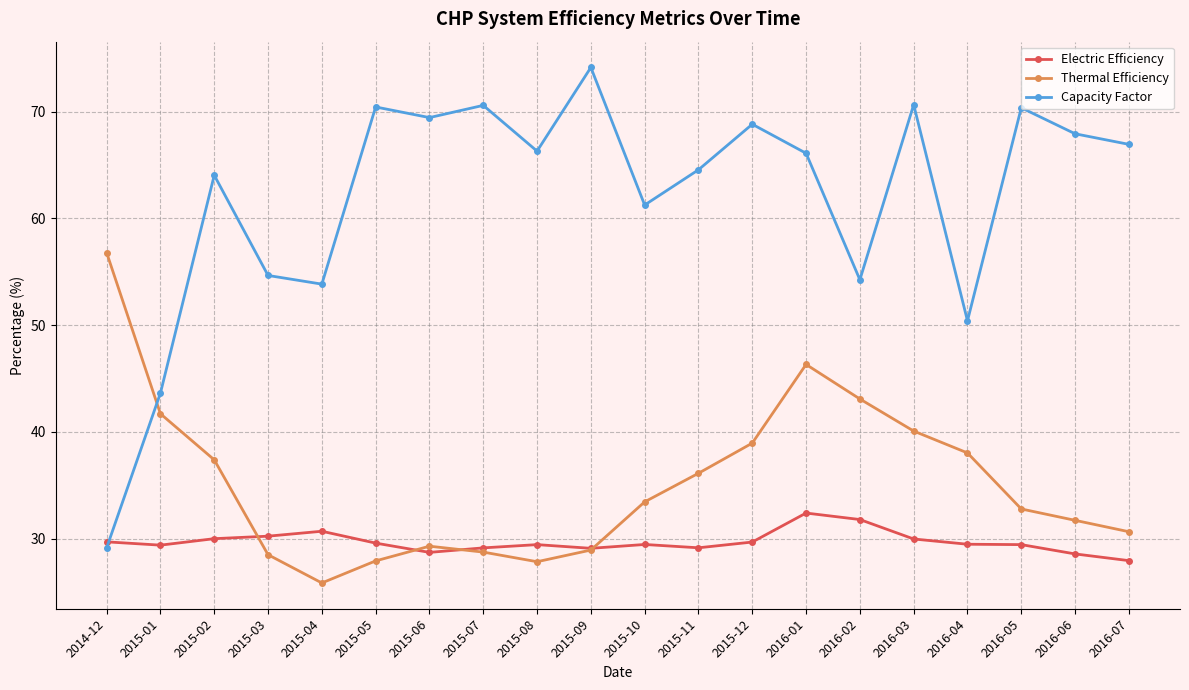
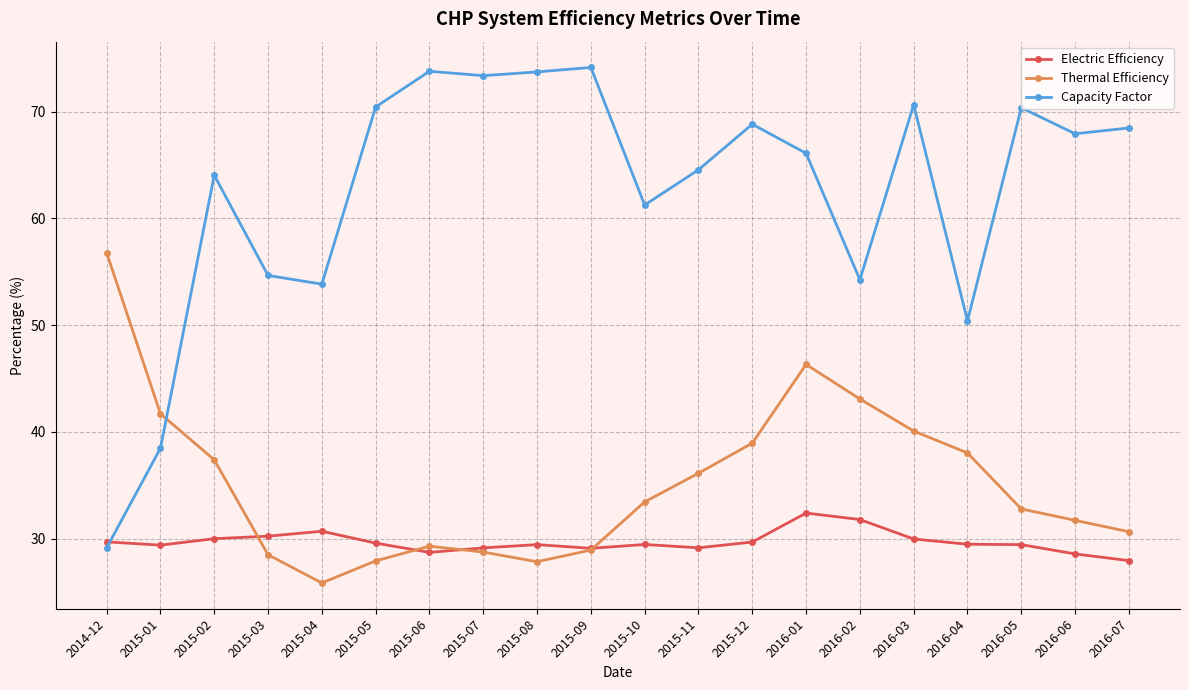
  {
    "Capacity Factor": {
      "2014-12": 29.1,
-     "2015-01": 43.6,
+     "2015-01": 38.5,
      "2015-02": 64.1,
      "2015-03": 54.7,
      "2015-04": 53.8,
      "2015-05": 70.5,
-     "2015-06": 69.5,
-     "2015-07": 70.6,
-     "2015-08": 66.3,
+     "2015-06": 73.8,
+     "2015-07": 73.4,
+     "2015-08": 73.7,
      "2015-09": 74.2,
      "2015-10": 61.3,
      "2015-11": 64.6,
      "2015-12": 68.8,
      "2016-01": 66.1,
      "2016-02": 54.3,
      "2016-03": 70.7,
      "2016-04": 50.4,
      "2016-06": 67.9,
-     "2016-07": 66.9
+     "2016-07": 68.5
    }
  }
